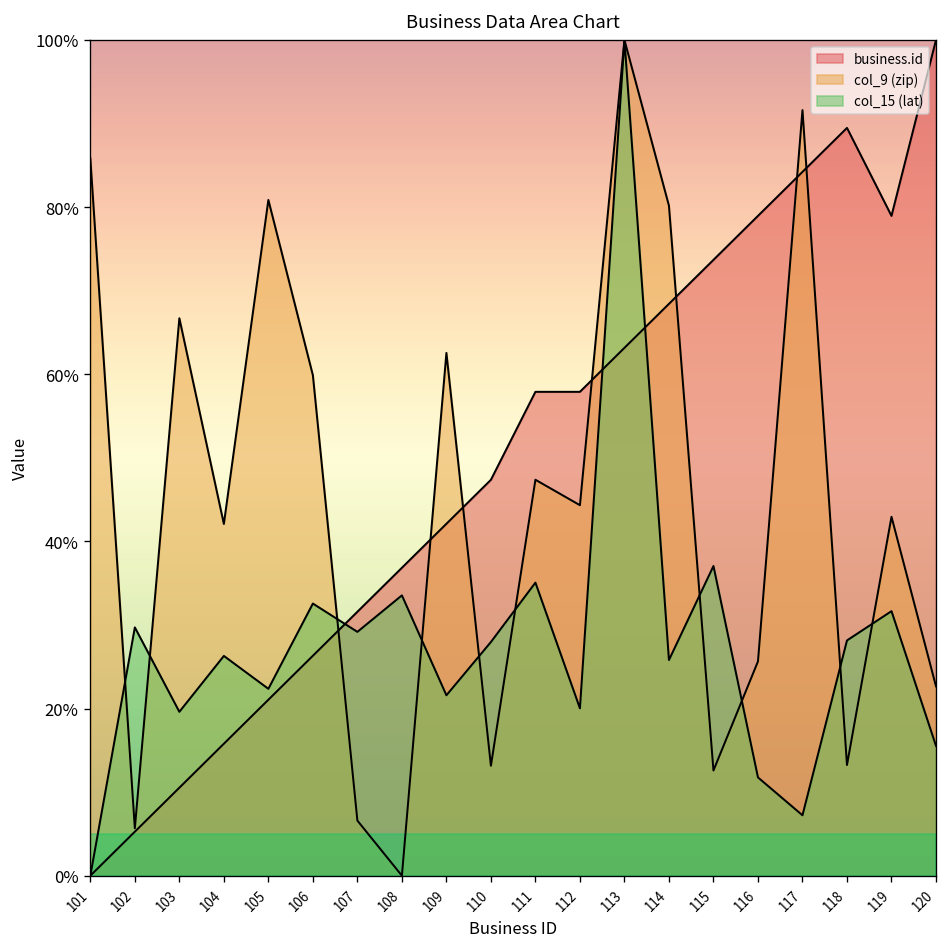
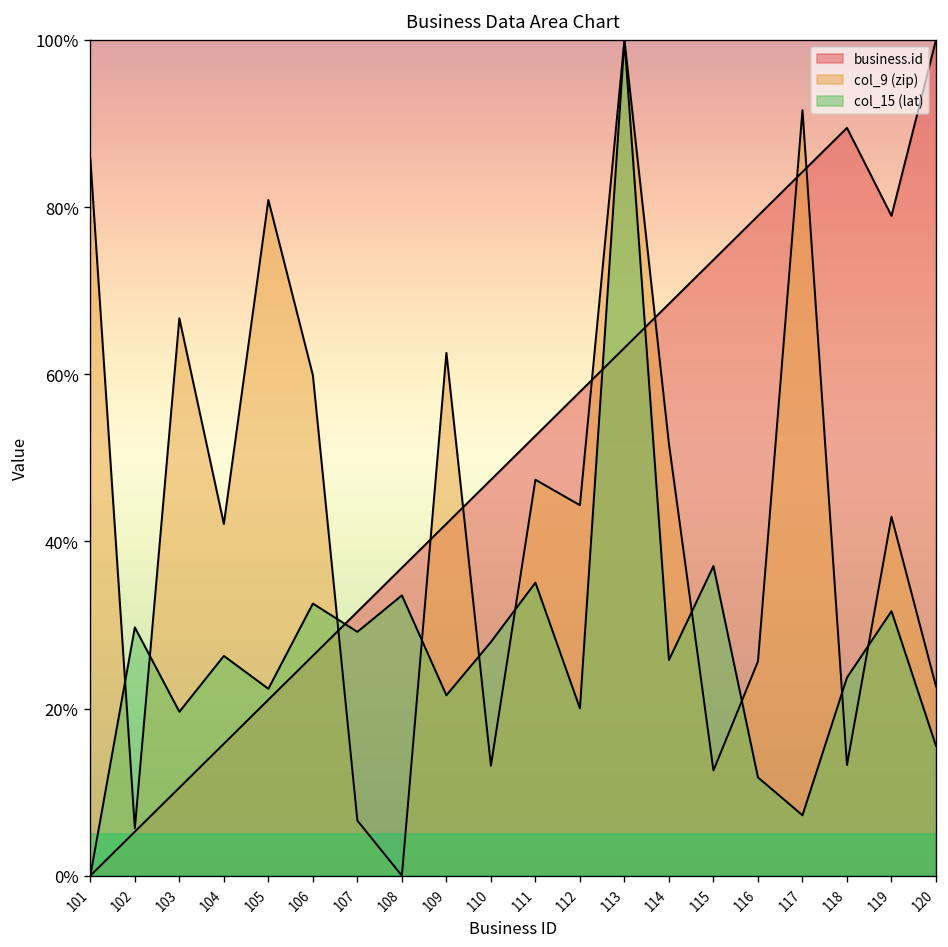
  {
    "business.id": {
      "102": "5%",
      "103": "11%",
      "104": "16%",
      "105": "21%",
      "106": "26%",
      "107": "32%",
      "108": "37%",
      "109": "42%",
      "110": "47%",
-     "111": "58%",
+     "111": "53%",
      "112": "58%",
      "113": "63%",
      "114": "68%",
      "115": "74%",
      "116": "79%",
      "117": "84%",
      "118": "89%",
      "119": "79%",
      "120": "100%"
    },
    "col_9 (zip)": {
      "101": "86%",
      "102": "6%",
      "103": "67%",
      "104": "42%",
      "105": "81%",
      "106": "60%",
      "107": "7%",
      "108": "0%",
      "109": "63%",
      "110": "13%",
      "111": "47%",
      "112": "44%",
-     "114": "80%",
+     "114": "52%",
      "115": "13%",
      "116": "26%",
      "117": "92%",
      "118": "13%",
      "119": "43%",
      "120": "23%"
    },
    "col_15 (lat)": {
      "102": "30%",
      "103": "20%",
      "104": "26%",
      "105": "22%",
      "106": "33%",
      "107": "29%",
      "108": "34%",
      "109": "22%",
      "110": "28%",
      "111": "35%",
      "112": "20%",
      "114": "26%",
      "115": "37%",
      "116": "12%",
      "117": "7%",
-     "118": "28%",
+     "118": "24%",
      "119": "32%",
      "120": "16%"
    }
  }
